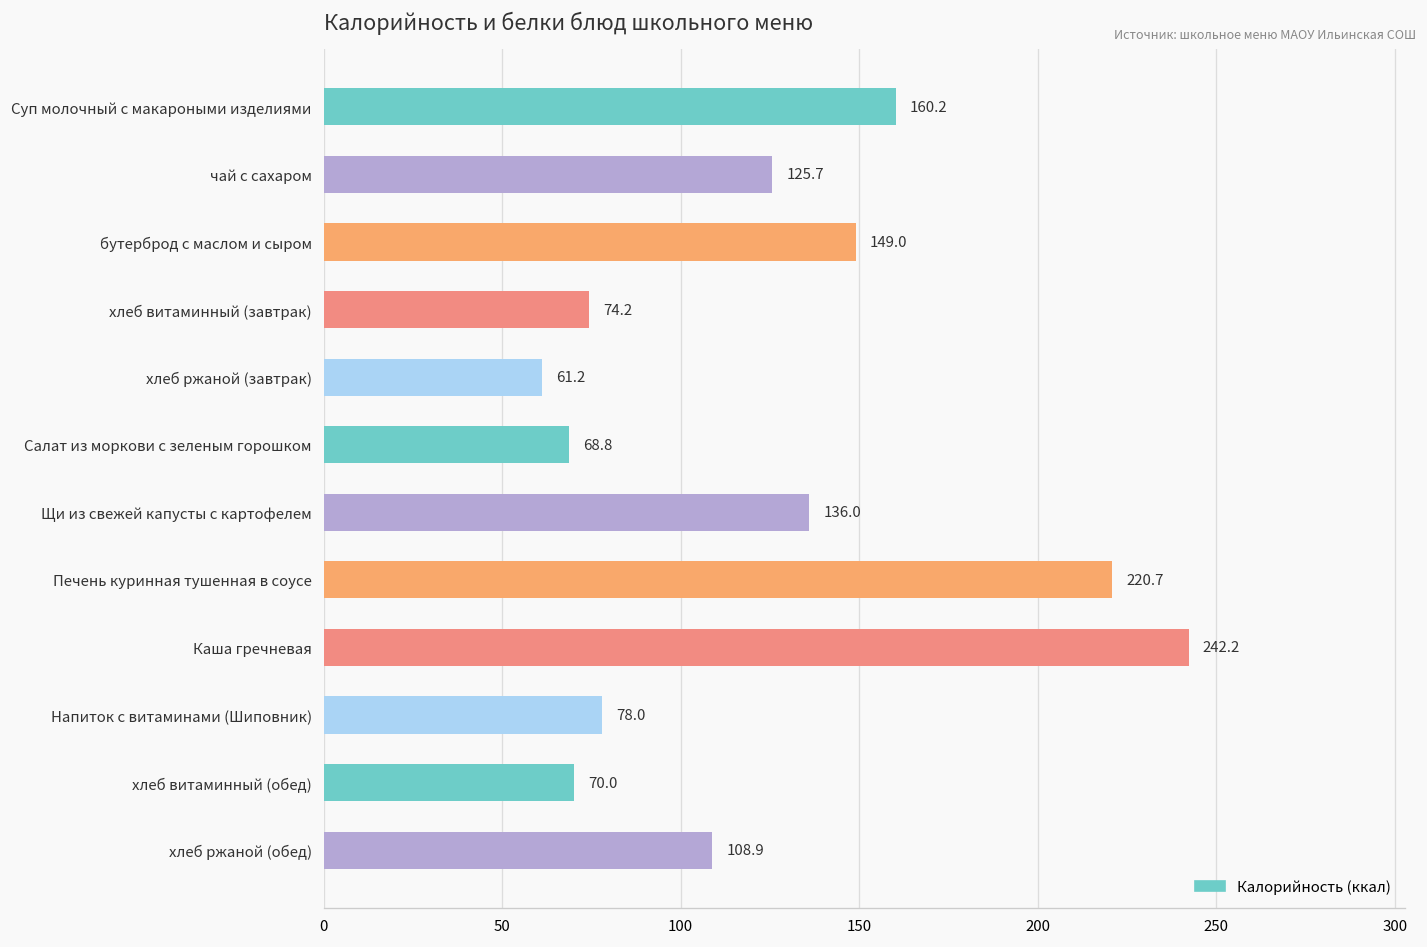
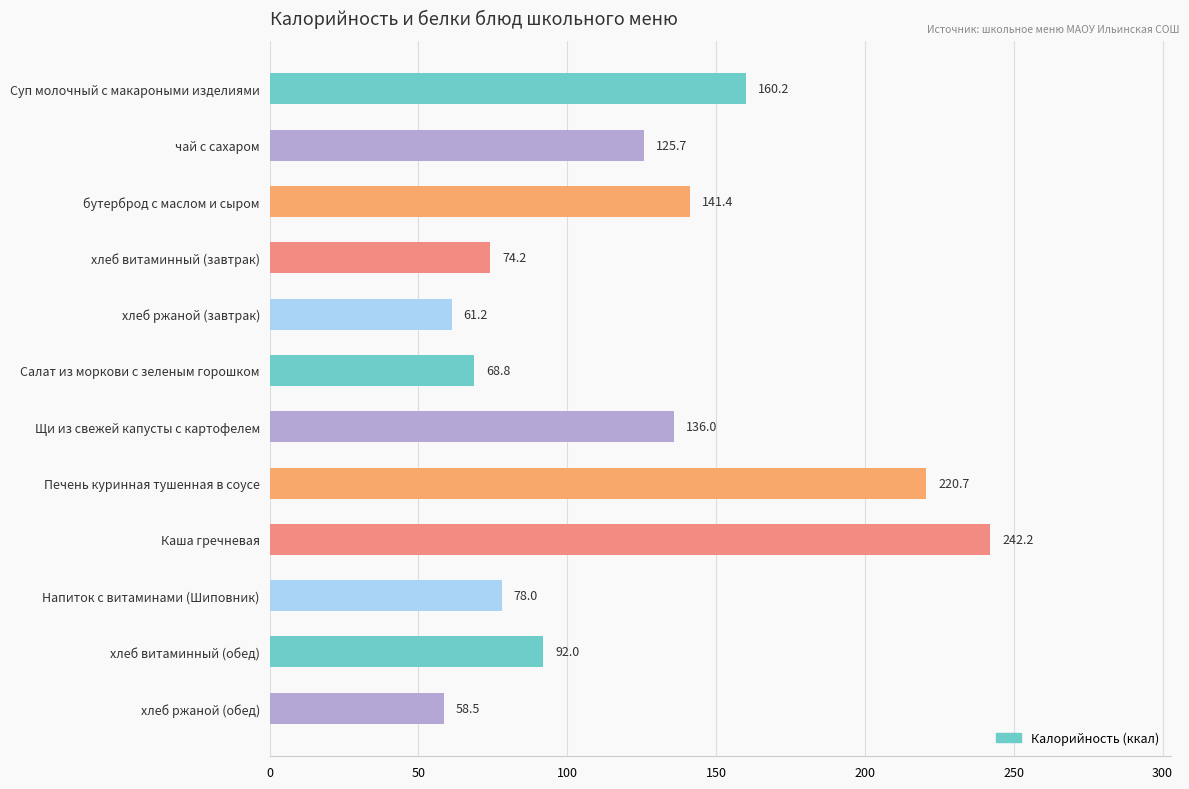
  {
    "Суп молочный с макароными изделиями": 160.2,
    "чай с сахаром": 125.7,
-   "бутерброд с маслом и сыром": 149.0,
+   "бутерброд с маслом и сыром": 141.4,
    "хлеб витаминный (завтрак)": 74.2,
    "хлеб ржаной (завтрак)": 61.2,
    "Салат из моркови с зеленым горошком": 68.8,
    "Щи из свежей капусты с картофелем": 136.0,
    "Печень куринная тушенная в соусе": 220.7,
    "Каша гречневая": 242.2,
    "Напиток с витаминами (Шиповник)": 78.0,
-   "хлеб витаминный (обед)": 70.0,
-   "хлеб ржаной (обед)": 108.9
+   "хлеб витаминный (обед)": 92.0,
+   "хлеб ржаной (обед)": 58.5
  }
